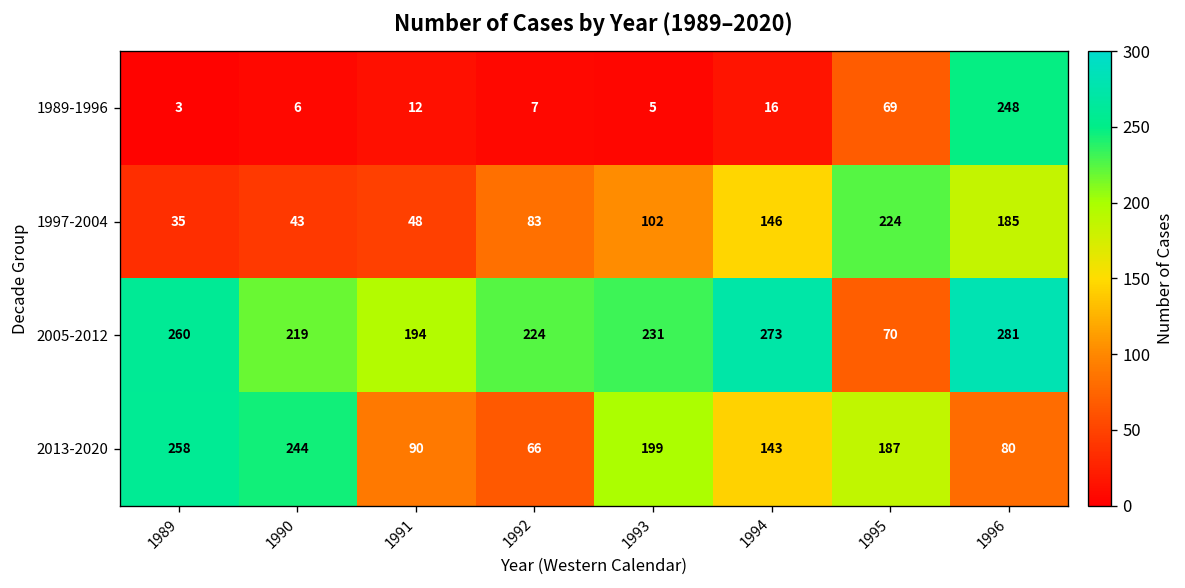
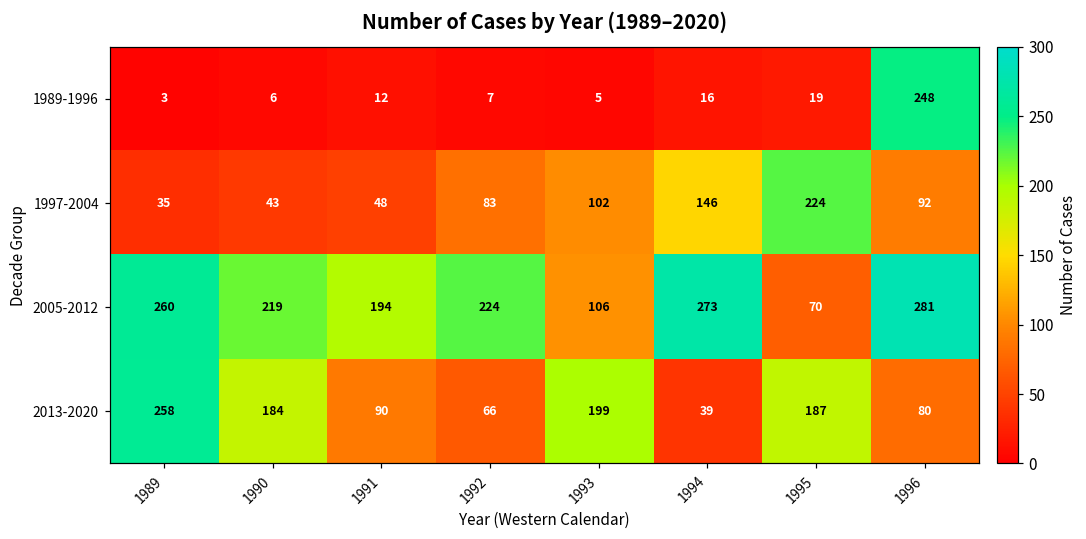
  {
    "1989-1996": {
      "1989": 3,
      "1990": 6,
      "1991": 12,
      "1992": 7,
      "1993": 5,
      "1994": 16,
-     "1995": 69,
+     "1995": 19,
      "1996": 248
    },
    "1997-2004": {
      "1989": 35,
      "1990": 43,
      "1991": 48,
      "1992": 83,
      "1993": 102,
      "1994": 146,
      "1995": 224,
-     "1996": 185
+     "1996": 92
    },
    "2005-2012": {
      "1989": 260,
      "1990": 219,
      "1991": 194,
      "1992": 224,
-     "1993": 231,
+     "1993": 106,
      "1994": 273,
      "1995": 70,
      "1996": 281
    },
    "2013-2020": {
      "1989": 258,
-     "1990": 244,
+     "1990": 184,
      "1991": 90,
      "1992": 66,
      "1993": 199,
-     "1994": 143,
+     "1994": 39,
      "1995": 187,
      "1996": 80
    }
  }
